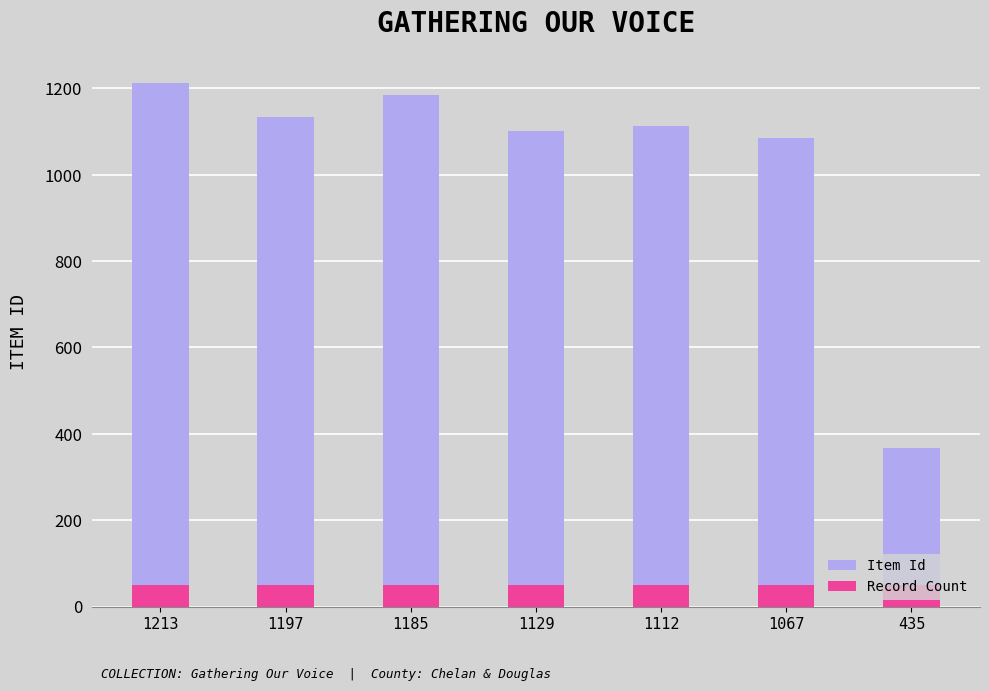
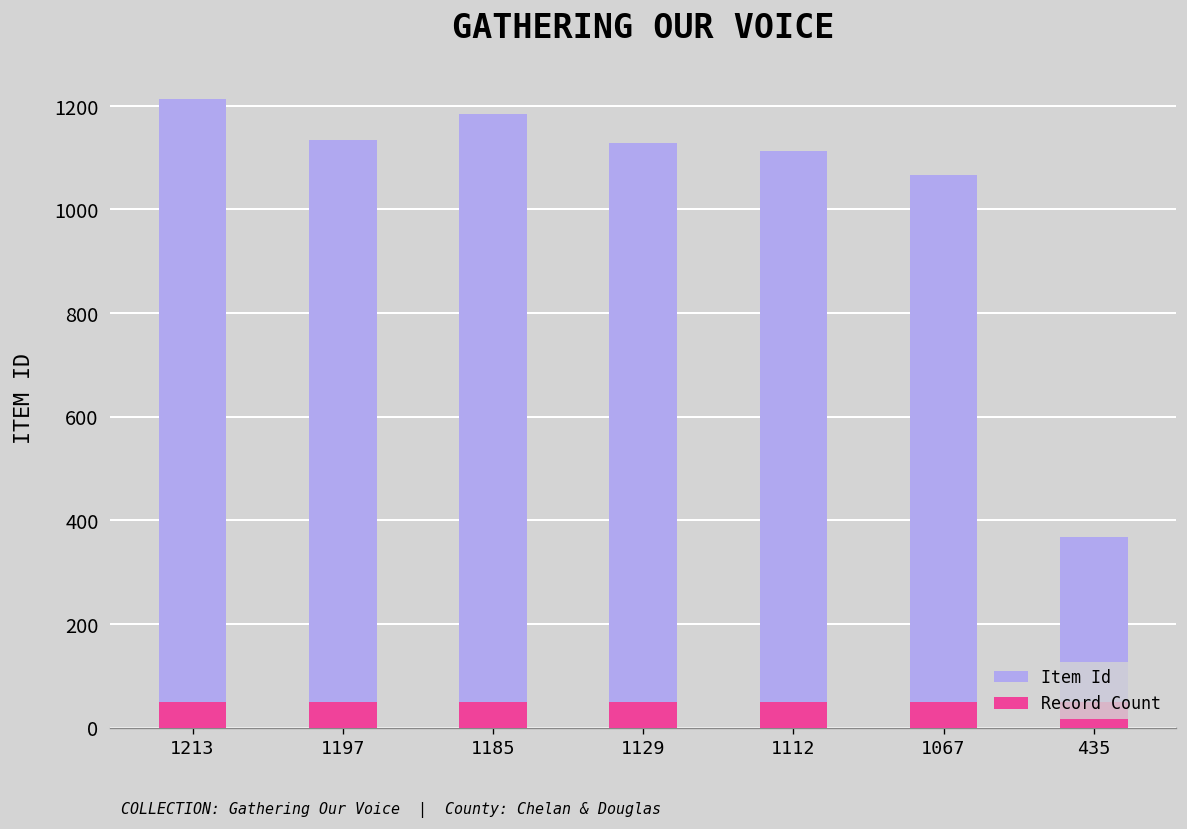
  {
    "Item Id": {
      "1213": 1210,
      "1197": 1130,
      "1185": 1190,
-     "1129": 1100,
+     "1129": 1130,
      "1112": 1110,
-     "1067": 1090,
+     "1067": 1070,
      "435": 370
    }
  }
